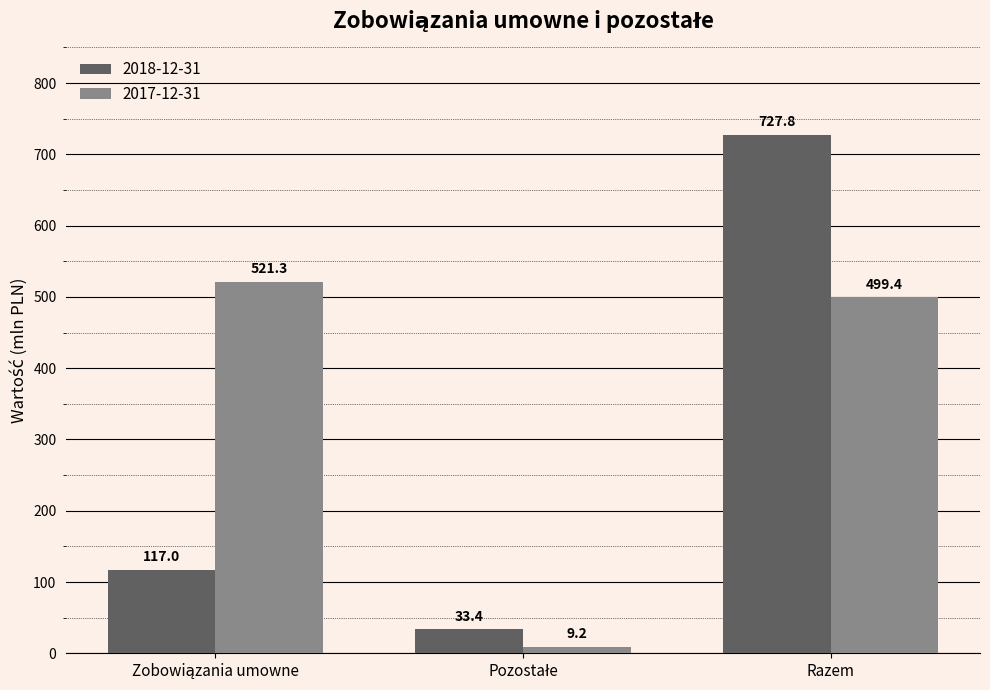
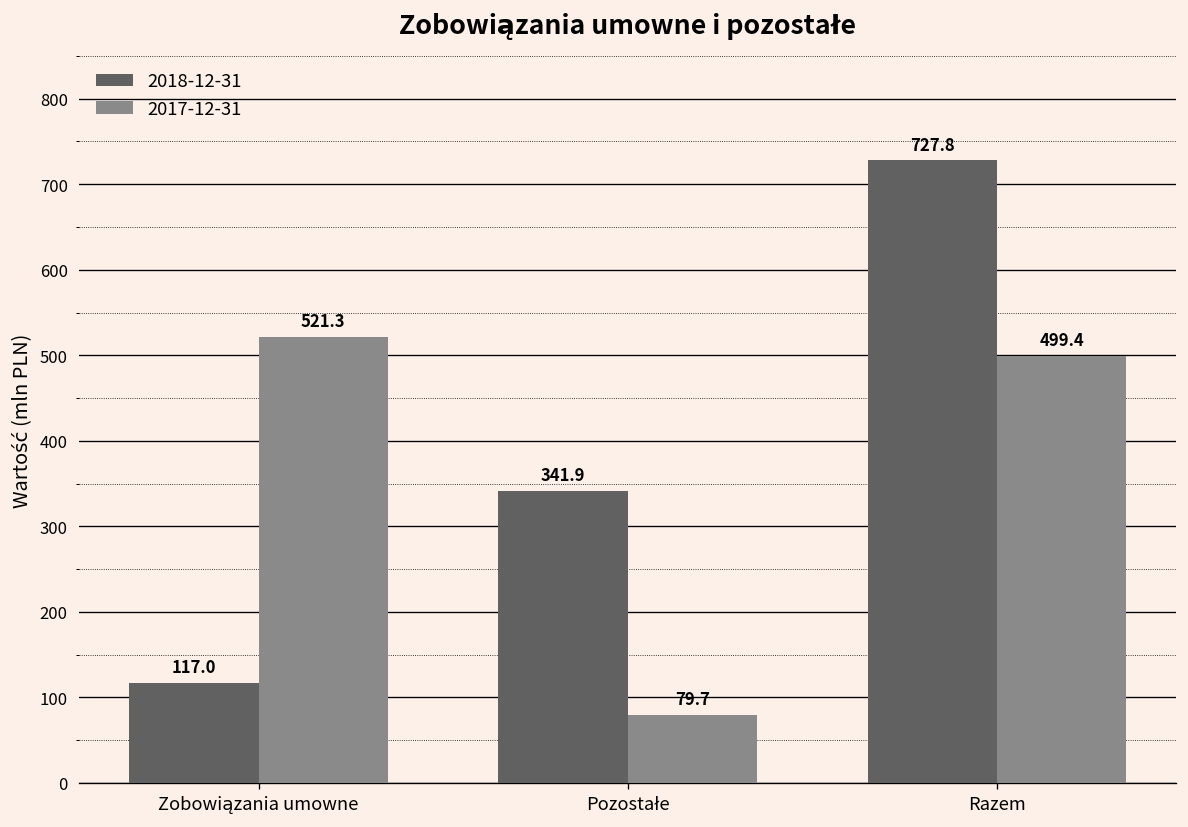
  {
    "2018-12-31": {
      "Zobowiązania umowne": 117.0,
-     "Pozostałe": 33.4,
+     "Pozostałe": 341.9,
      "Razem": 727.8
    },
    "2017-12-31": {
      "Zobowiązania umowne": 521.3,
-     "Pozostałe": 9.2,
+     "Pozostałe": 79.7,
      "Razem": 499.4
    }
  }
